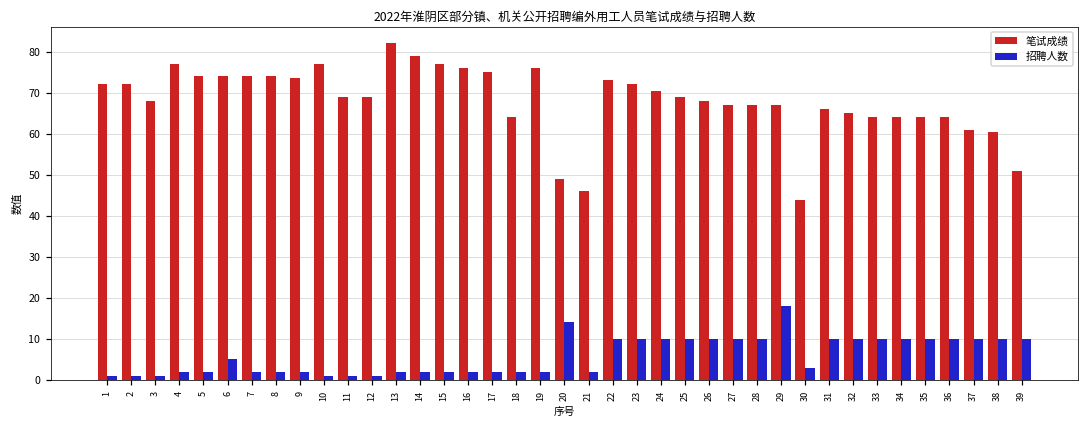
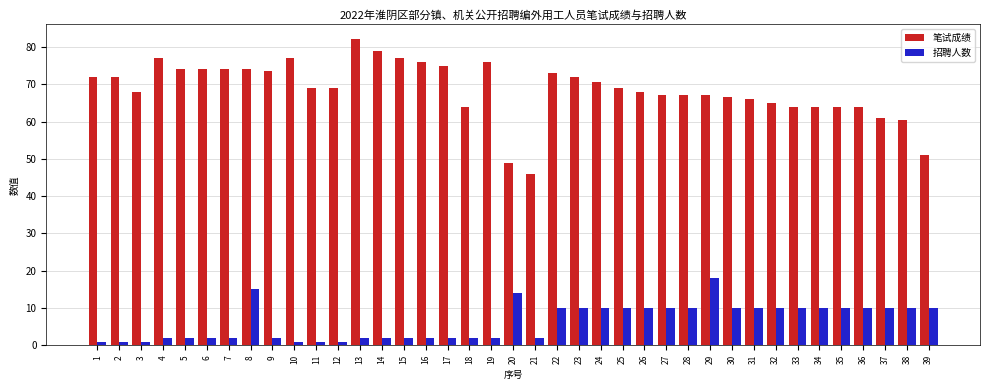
  {
    "笔试成绩": {
      "1": 72,
      "2": 72,
      "3": 68,
      "4": 77,
      "5": 74,
      "6": 74,
      "7": 74,
      "8": 74,
      "9": 74,
      "10": 77,
      "11": 69,
      "12": 69,
      "13": 82,
      "14": 79,
      "15": 77,
      "16": 76,
      "17": 75,
      "18": 64,
      "19": 76,
      "20": 49,
      "21": 46,
      "22": 73,
      "23": 72,
      "24": 71,
      "25": 69,
      "26": 68,
      "27": 67,
      "28": 67,
      "29": 67,
-     "30": 44,
+     "30": 67,
      "31": 66,
      "32": 65,
      "33": 64,
      "34": 64,
      "35": 64,
      "36": 64,
      "37": 61,
      "38": 61,
      "39": 51
    },
    "招聘人数": {
      "1": 1,
      "2": 1,
      "3": 1,
      "4": 2,
      "5": 2,
-     "6": 5,
+     "6": 2,
      "7": 2,
-     "8": 2,
+     "8": 15,
      "9": 2,
      "10": 1,
      "11": 1,
      "12": 1,
      "13": 2,
      "14": 2,
      "15": 2,
      "16": 2,
      "17": 2,
      "18": 2,
      "19": 2,
      "20": 14,
      "21": 2,
      "22": 10,
      "23": 10,
      "24": 10,
      "25": 10,
      "26": 10,
      "27": 10,
      "28": 10,
      "29": 18,
-     "30": 3,
+     "30": 10,
      "31": 10,
      "32": 10,
      "33": 10,
      "34": 10,
      "35": 10,
      "36": 10,
      "37": 10,
      "38": 10,
      "39": 10
    }
  }
